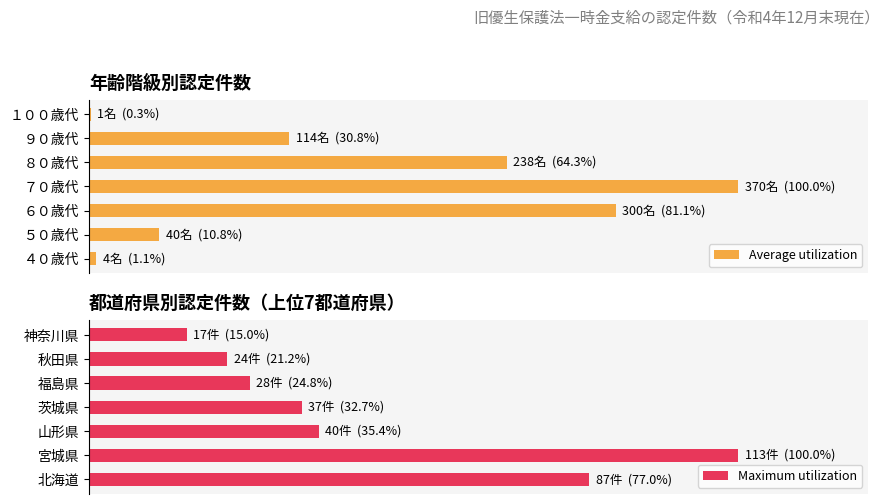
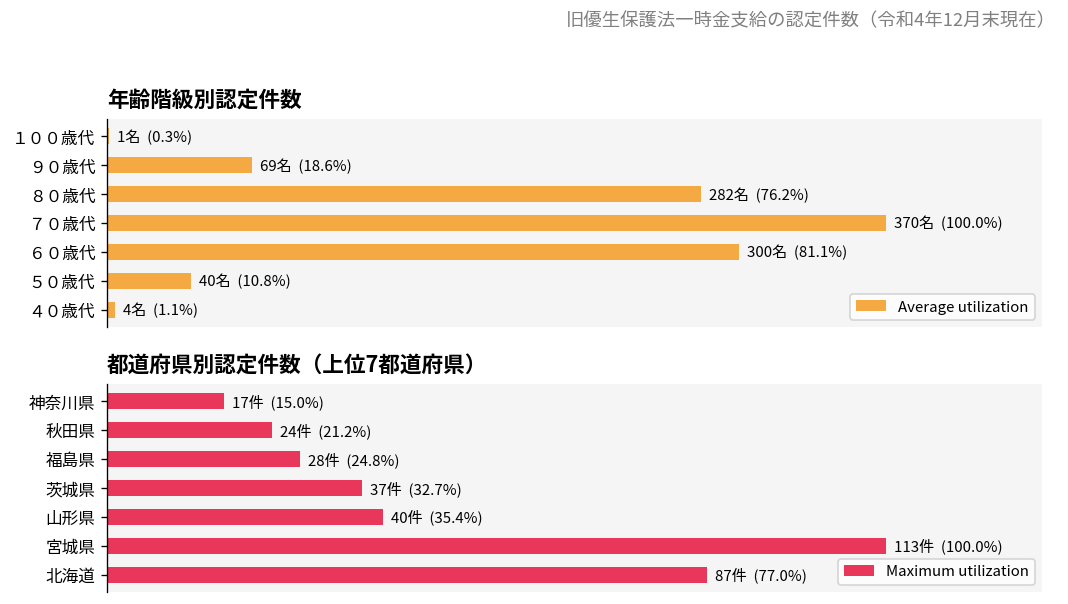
  {
    "年齢階級別認定件数": {
      "１００歳代": "(0.3%)",
-     "９０歳代": "114名 (30.8%)",
-     "８０歳代": "238名 (64.3%)",
+     "９０歳代": "69名 (18.6%)",
+     "８０歳代": "282名 (76.2%)",
      "７０歳代": "(100.0%)",
      "６０歳代": "(81.1%)",
      "５０歳代": "(10.8%)",
      "４０歳代": "(1.1%)"
    },
    "都道府県別認定件数（上位7都道府県）": {
      "神奈川県": "(15.0%)",
      "秋田県": "(21.2%)",
      "福島県": "(24.8%)",
      "茨城県": "(32.7%)",
      "山形県": "(35.4%)",
      "宮城県": "(100.0%)",
      "北海道": "(77.0%)"
    }
  }
